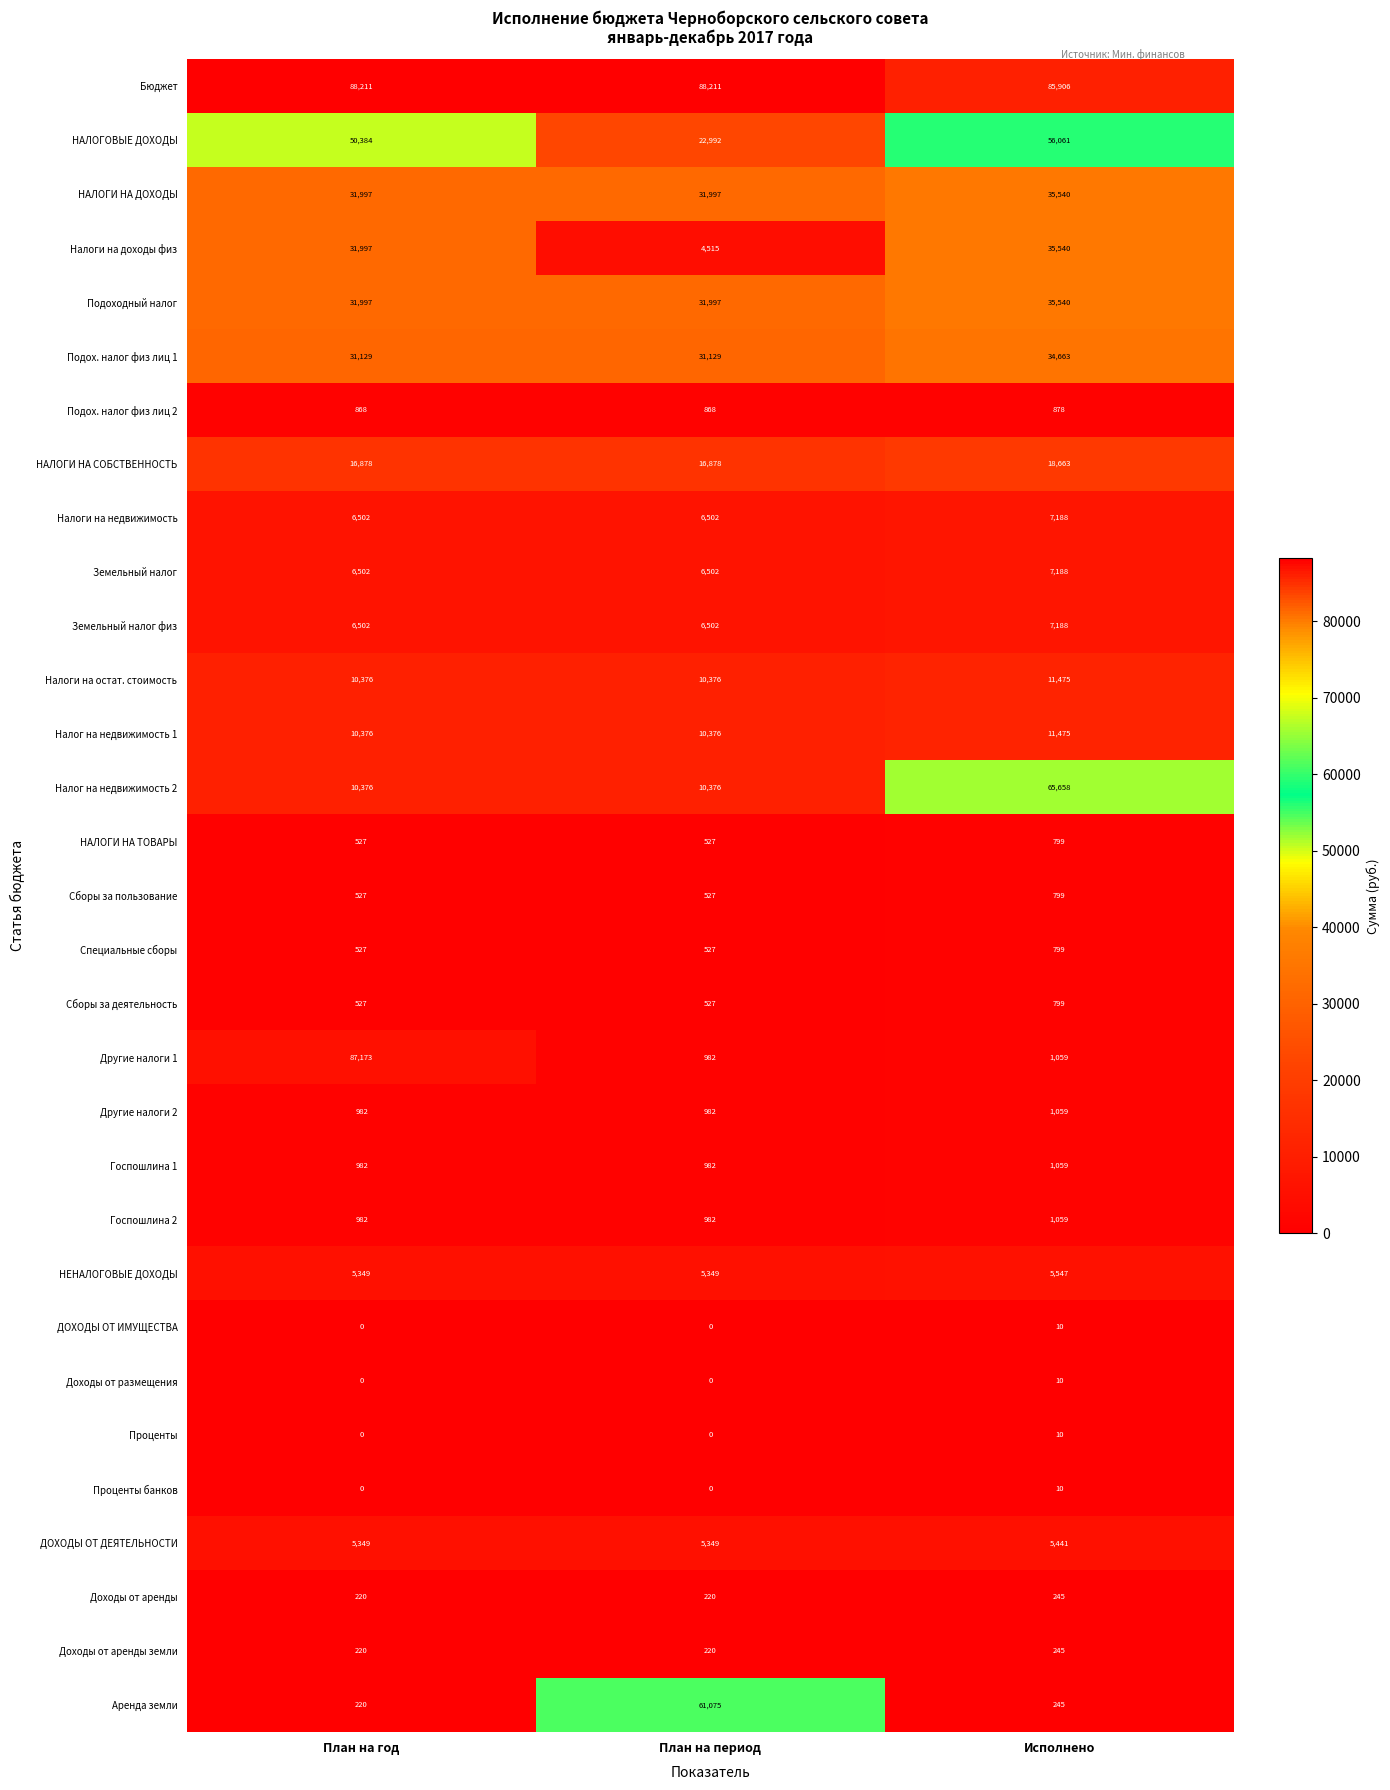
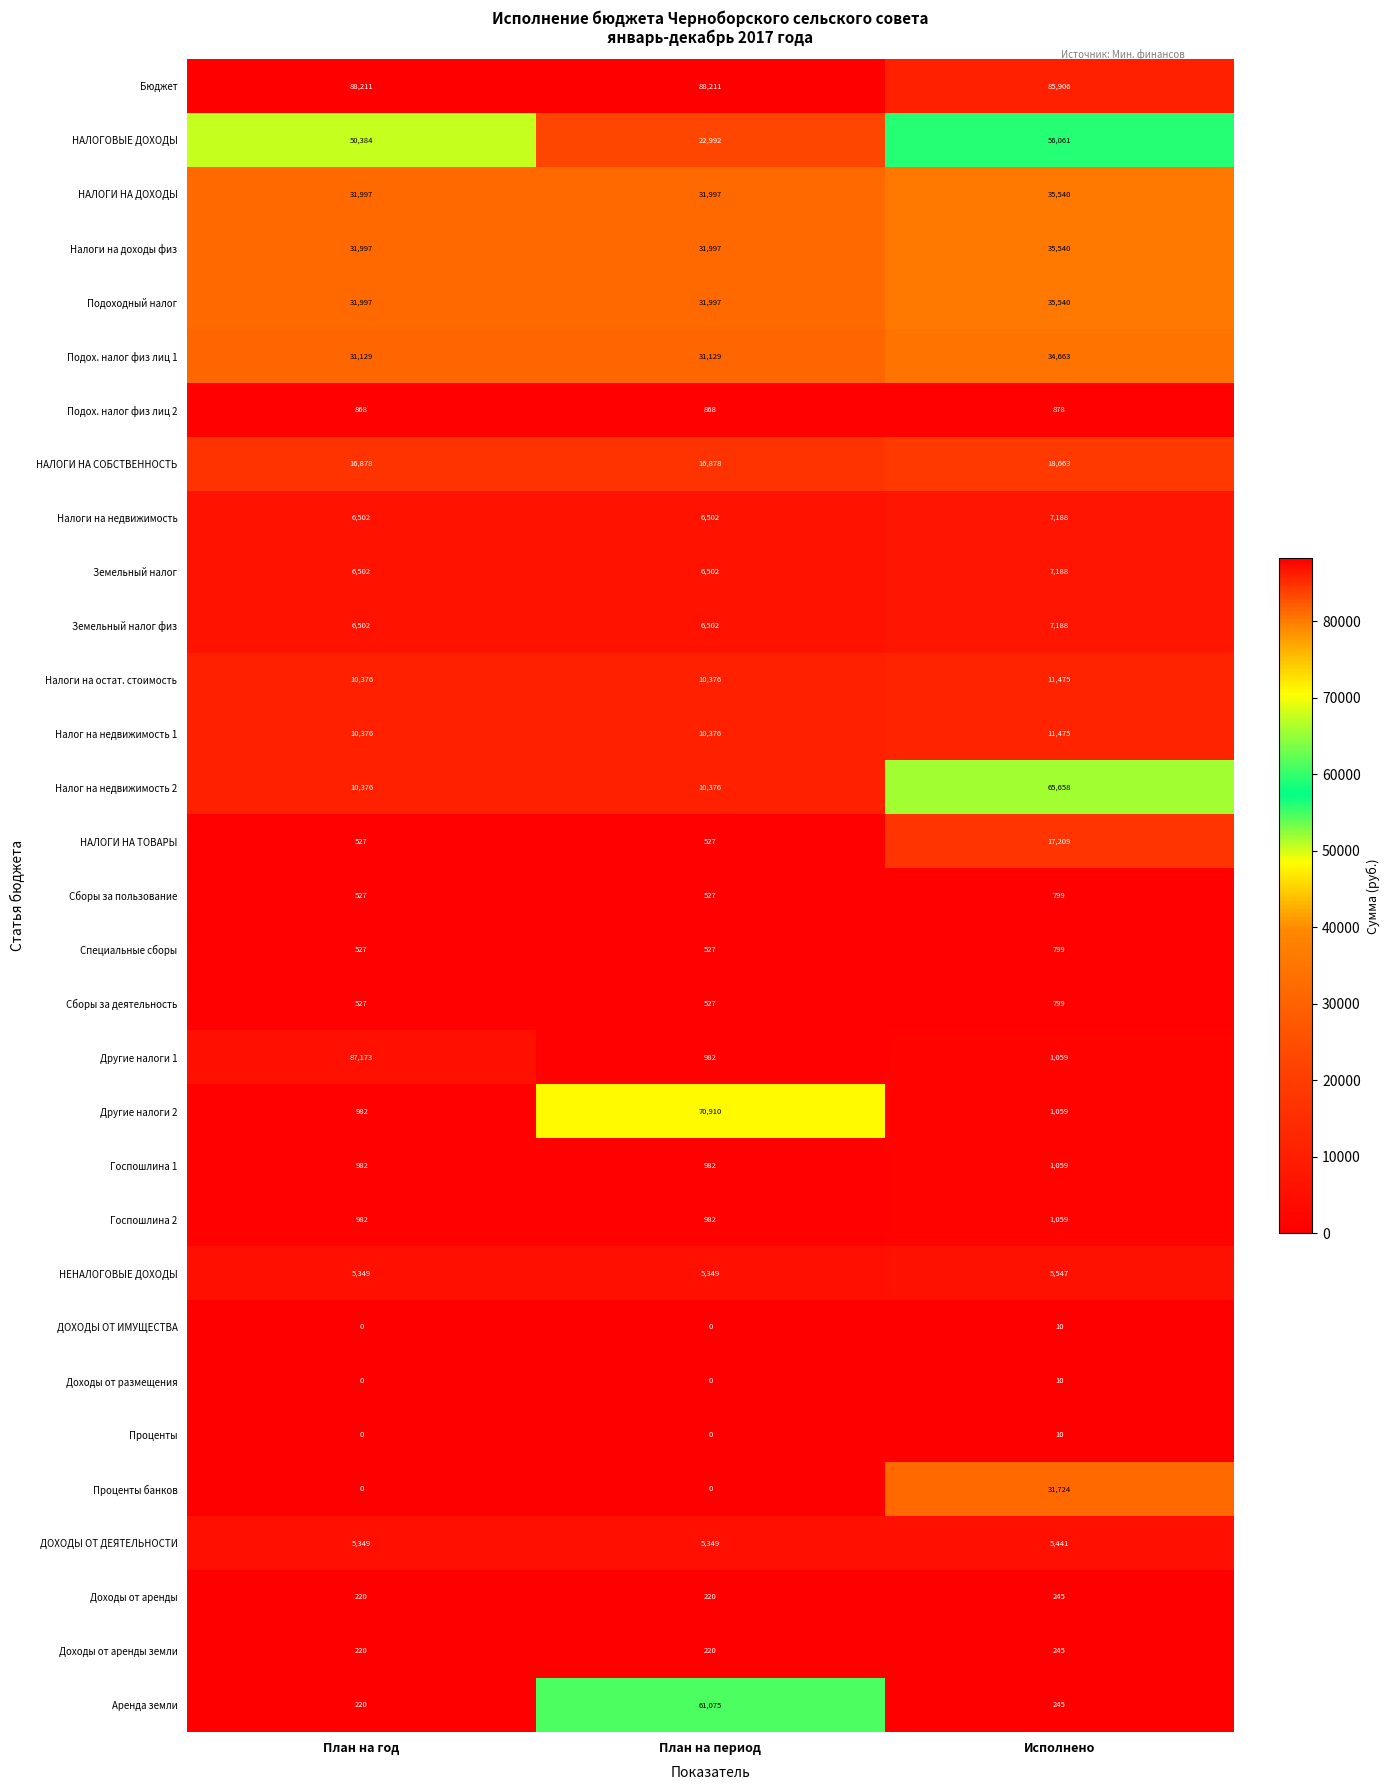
  {
    "Бюджет": {
      "План на год": "88,211",
      "План на период": "88,211",
      "Исполнено": "85,906"
    },
    "НАЛОГОВЫЕ ДОХОДЫ": {
      "План на год": "50,384",
      "План на период": "22,992",
      "Исполнено": "56,061"
    },
    "НАЛОГИ НА ДОХОДЫ": {
      "План на год": "31,997",
      "План на период": "31,997",
      "Исполнено": "35,540"
    },
    "Налоги на доходы физ": {
      "План на год": "31,997",
-     "План на период": "4,515",
+     "План на период": "31,997",
      "Исполнено": "35,540"
    },
    "Подоходный налог": {
      "План на год": "31,997",
      "План на период": "31,997",
      "Исполнено": "35,540"
    },
    "Подох. налог физ лиц 1": {
      "План на год": "31,129",
      "План на период": "31,129",
      "Исполнено": "34,663"
    },
    "Подох. налог физ лиц 2": {
      "План на год": "868",
      "План на период": "868",
      "Исполнено": "878"
    },
    "НАЛОГИ НА СОБСТВЕННОСТЬ": {
      "План на год": "16,878",
      "План на период": "16,878",
      "Исполнено": "18,663"
    },
    "Налоги на недвижимость": {
      "План на год": "6,502",
      "План на период": "6,502",
      "Исполнено": "7,188"
    },
    "Земельный налог": {
      "План на год": "6,502",
      "План на период": "6,502",
      "Исполнено": "7,188"
    },
    "Земельный налог физ": {
      "План на год": "6,502",
      "План на период": "6,502",
      "Исполнено": "7,188"
    },
    "Налоги на остат. стоимость": {
      "План на год": "10,376",
      "План на период": "10,376",
      "Исполнено": "11,475"
    },
    "Налог на недвижимость 1": {
      "План на год": "10,376",
      "План на период": "10,376",
      "Исполнено": "11,475"
    },
    "Налог на недвижимость 2": {
      "План на год": "10,376",
      "План на период": "10,376",
      "Исполнено": "65,658"
    },
    "НАЛОГИ НА ТОВАРЫ": {
      "План на год": "527",
      "План на период": "527",
-     "Исполнено": "799"
+     "Исполнено": "17,209"
    },
    "Сборы за пользование": {
      "План на год": "527",
      "План на период": "527",
      "Исполнено": "799"
    },
    "Специальные сборы": {
      "План на год": "527",
      "План на период": "527",
      "Исполнено": "799"
    },
    "Сборы за деятельность": {
      "План на год": "527",
      "План на период": "527",
      "Исполнено": "799"
    },
    "Другие налоги 1": {
      "План на год": "87,173",
      "План на период": "982",
      "Исполнено": "1,059"
    },
    "Другие налоги 2": {
      "План на год": "982",
-     "План на период": "982",
+     "План на период": "70,910",
      "Исполнено": "1,059"
    },
    "Госпошлина 1": {
      "План на год": "982",
      "План на период": "982",
      "Исполнено": "1,059"
    },
    "Госпошлина 2": {
      "План на год": "982",
      "План на период": "982",
      "Исполнено": "1,059"
    },
    "НЕНАЛОГОВЫЕ ДОХОДЫ": {
      "План на год": "5,349",
      "План на период": "5,349",
      "Исполнено": "5,547"
    },
    "ДОХОДЫ ОТ ИМУЩЕСТВА": {
      "План на год": "0",
      "План на период": "0",
      "Исполнено": "10"
    },
    "Доходы от размещения": {
      "План на год": "0",
      "План на период": "0",
      "Исполнено": "10"
    },
    "Проценты": {
      "План на год": "0",
      "План на период": "0",
      "Исполнено": "10"
    },
    "Проценты банков": {
      "План на год": "0",
      "План на период": "0",
-     "Исполнено": "10"
+     "Исполнено": "31,724"
    },
    "ДОХОДЫ ОТ ДЕЯТЕЛЬНОСТИ": {
      "План на год": "5,349",
      "План на период": "5,349",
      "Исполнено": "5,441"
    },
    "Доходы от аренды": {
      "План на год": "220",
      "План на период": "220",
      "Исполнено": "245"
    },
    "Доходы от аренды земли": {
      "План на год": "220",
      "План на период": "220",
      "Исполнено": "245"
    },
    "Аренда земли": {
      "План на год": "220",
      "План на период": "61,075",
      "Исполнено": "245"
    }
  }
